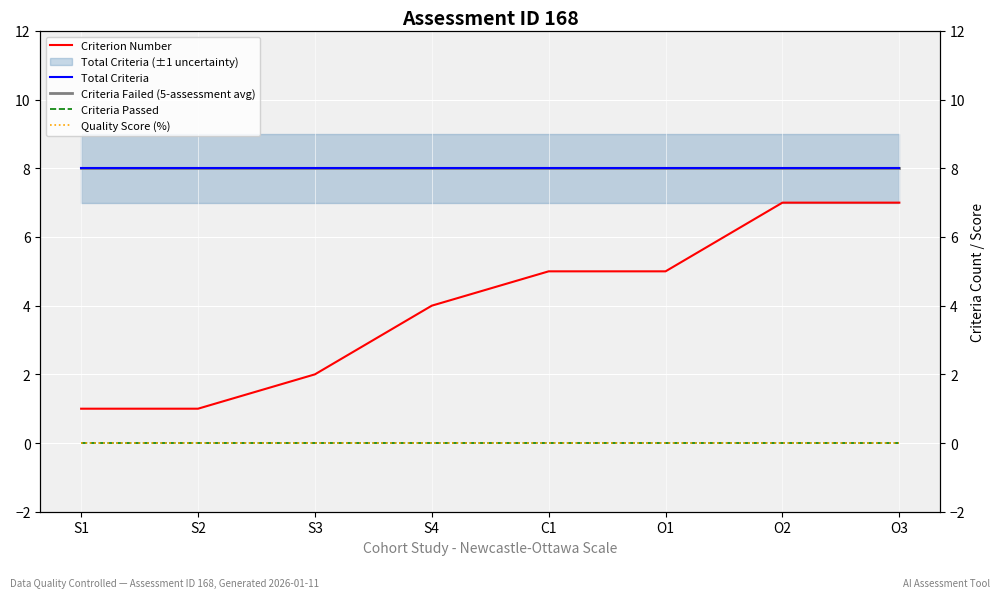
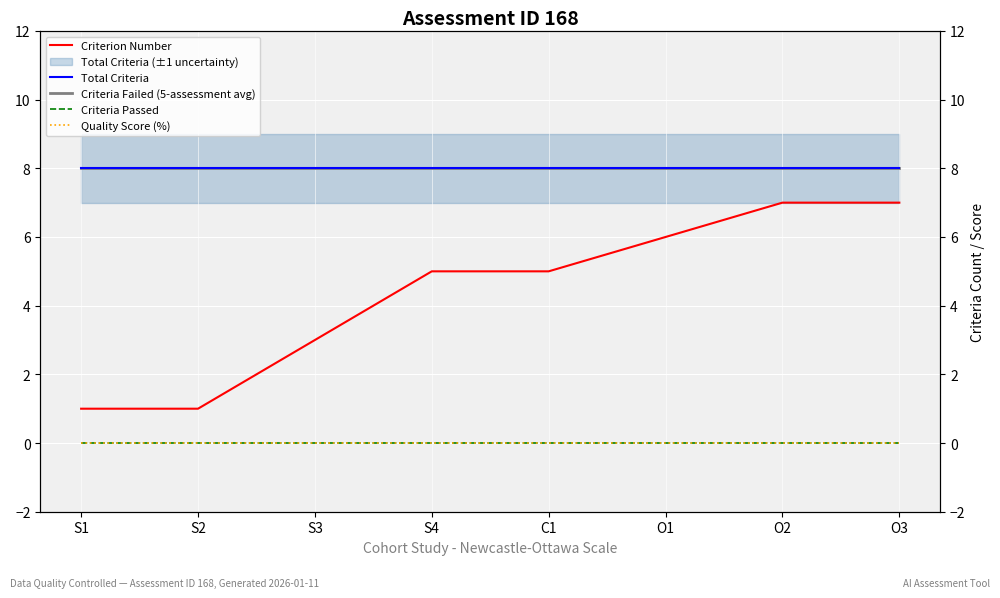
  {
    "Criterion Number": {
      "S1": 1,
      "S2": 1,
-     "S3": 2,
-     "S4": 4,
+     "S3": 3,
+     "S4": 5,
      "C1": 5,
-     "O1": 5,
+     "O1": 6,
      "O2": 7,
      "O3": 7
    },
    "Total Criteria (±1 uncertainty)": {
      "S3": 9,
      "S4": 9,
      "C1": 9,
      "O1": 9,
      "O2": 9,
      "O3": 9
    },
    "Criteria Failed (5-assessment avg)": {
      "S1": 8,
      "S2": 8,
      "S3": 8,
      "S4": 8,
      "C1": 8,
      "O1": 8,
      "O2": 8,
      "O3": 8
    },
    "Quality Score (%)": {
      "S1": 0,
      "S2": 0,
      "S3": 0,
      "S4": 0,
      "C1": 0,
      "O1": 0,
      "O2": 0,
      "O3": 0
    }
  }
